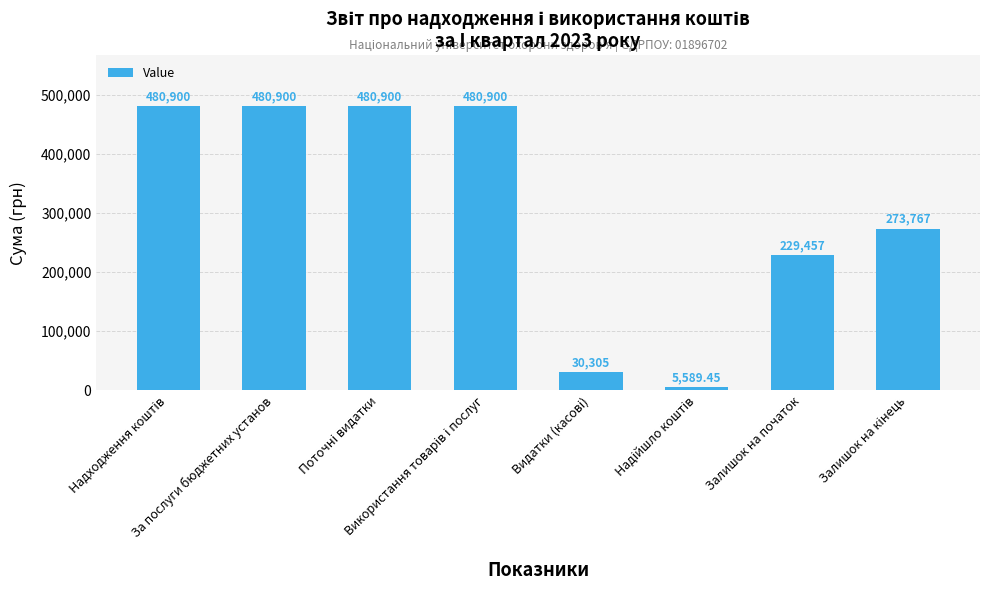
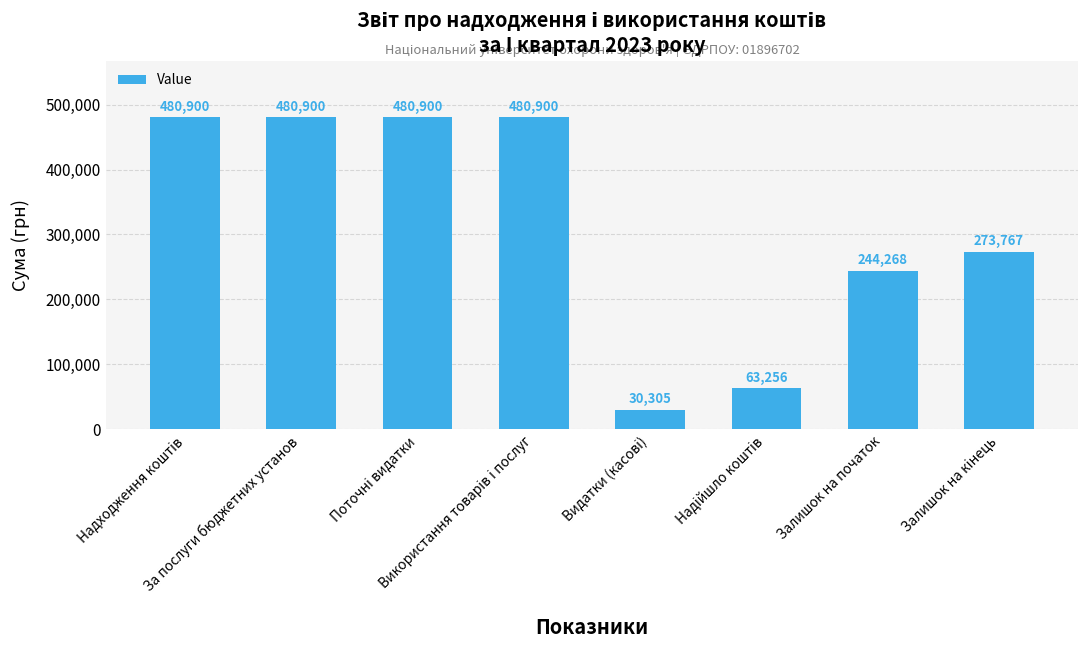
  {
    "Надходження коштів": "480,900",
    "За послуги бюджетних установ": "480,900",
    "Поточні видатки": "480,900",
    "Використання товарів і послуг": "480,900",
-   "Надійшло коштів": "5,589.45",
-   "Залишок на початок": "229,457",
+   "Надійшло коштів": "63,256",
+   "Залишок на початок": "244,268",
    "Залишок на кінець": "273,767"
  }
